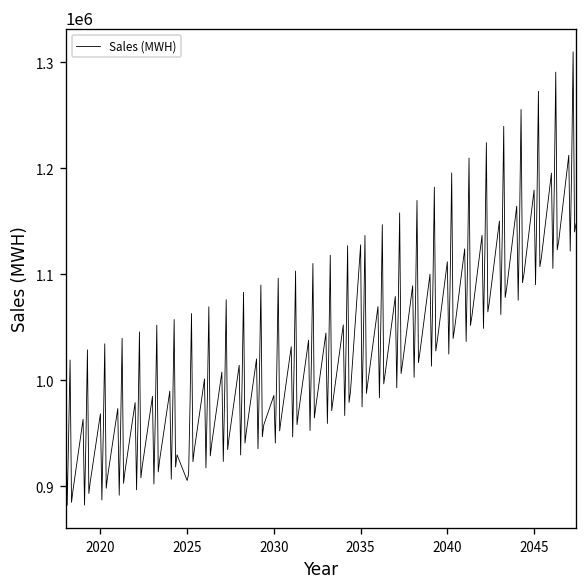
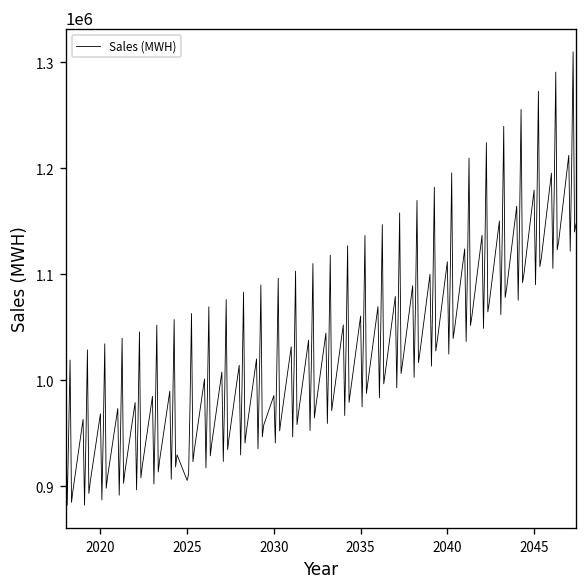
  {
    "2020": 970000,
    "2025": 910000,
    "2030": 990000,
-   "2035": 1130000,
+   "2035": 1060000,
    "2040": 1110000,
    "2045": 1180000
  }
